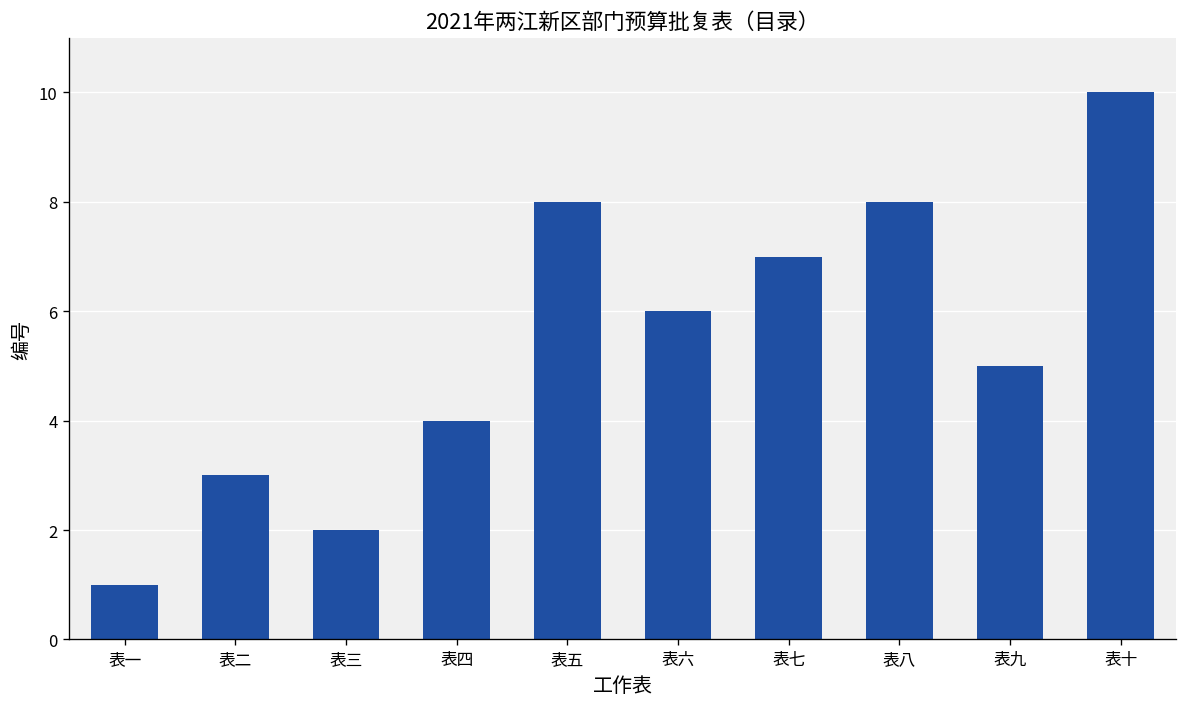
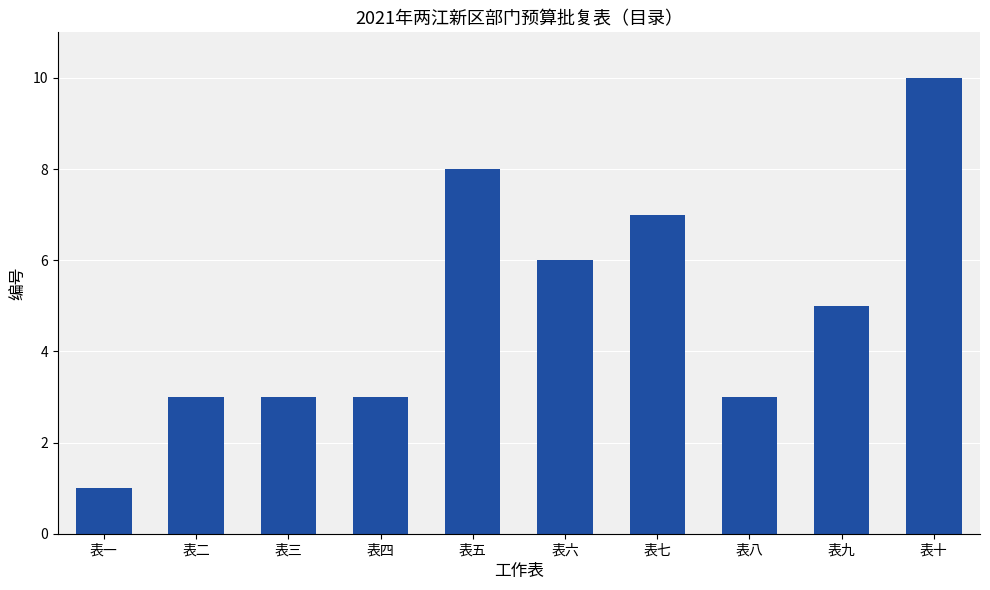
  {
    "表一": 1,
    "表二": 3,
-   "表三": 2,
-   "表四": 4,
+   "表三": 3,
+   "表四": 3,
    "表五": 8,
    "表六": 6,
    "表七": 7,
-   "表八": 8,
+   "表八": 3,
    "表九": 5,
    "表十": 10
  }
